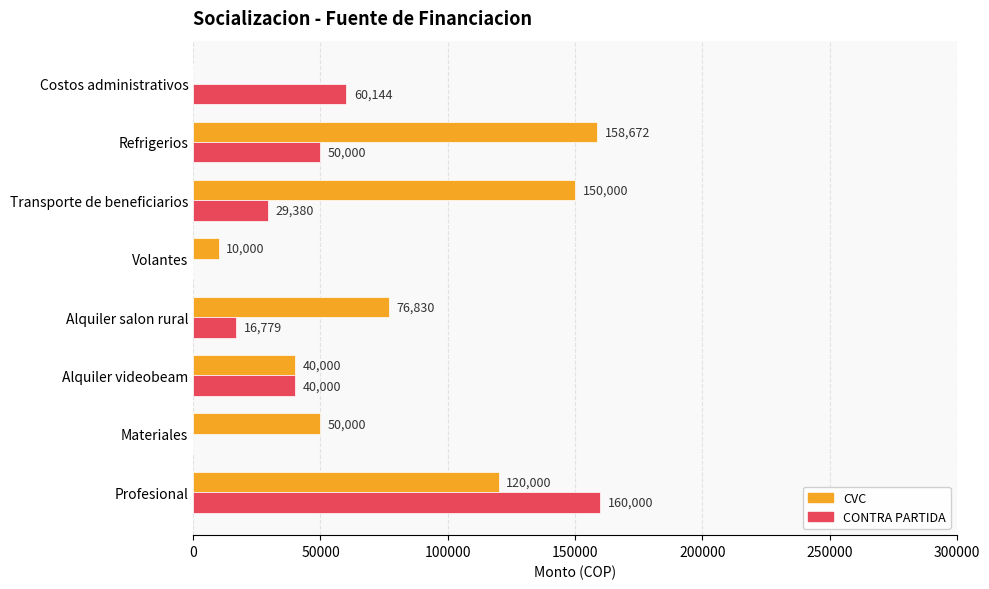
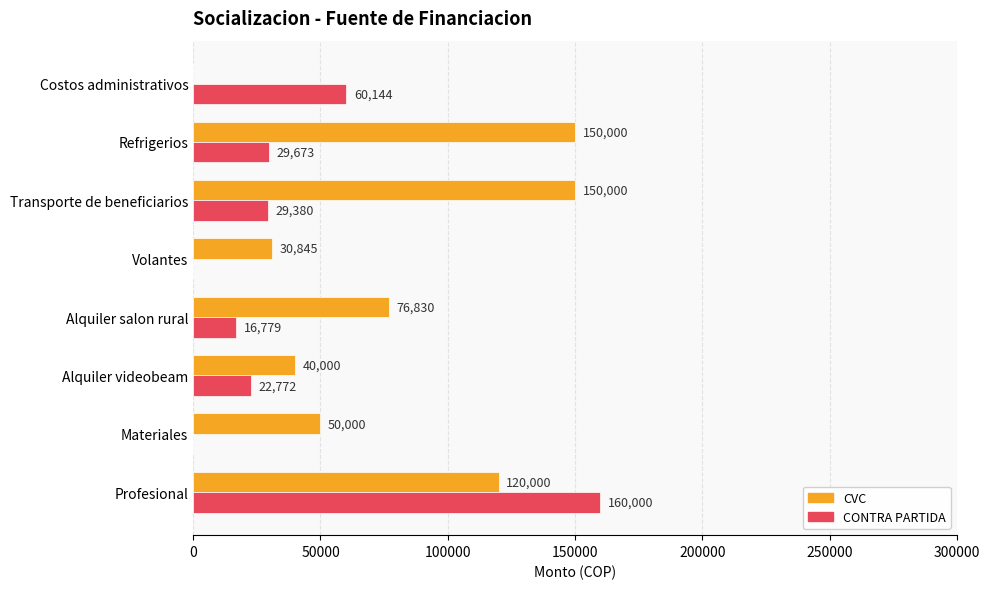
  {
    "CVC": {
-     "Refrigerios": "158,672",
+     "Refrigerios": "150,000",
      "Transporte de beneficiarios": "150,000",
-     "Volantes": "10,000",
+     "Volantes": "30,845",
      "Alquiler salon rural": "76,830",
      "Alquiler videobeam": "40,000",
      "Materiales": "50,000",
      "Profesional": "120,000"
    },
    "CONTRA PARTIDA": {
      "Costos administrativos": "60,144",
-     "Refrigerios": "50,000",
+     "Refrigerios": "29,673",
      "Transporte de beneficiarios": "29,380",
      "Alquiler salon rural": "16,779",
-     "Alquiler videobeam": "40,000",
+     "Alquiler videobeam": "22,772",
      "Profesional": "160,000"
    }
  }
